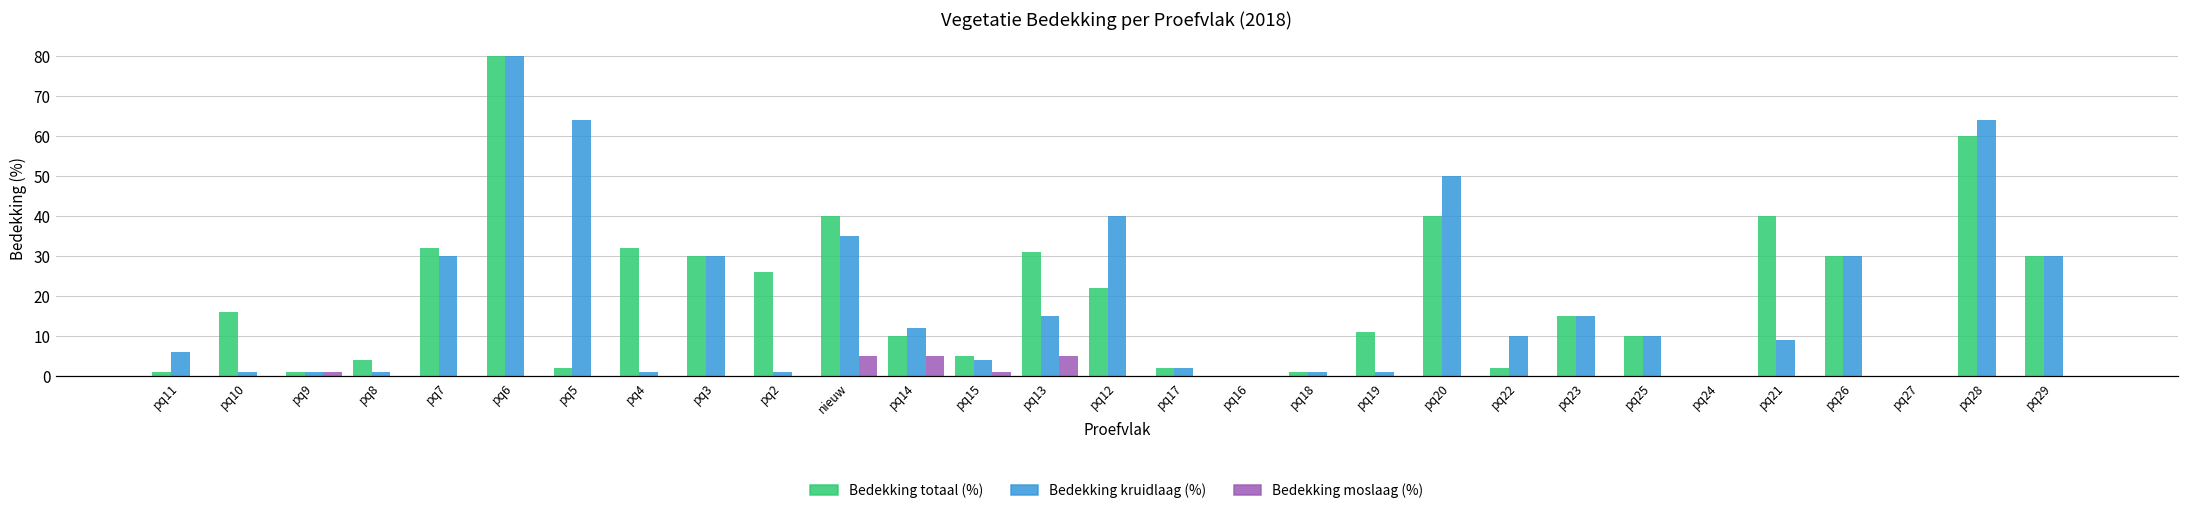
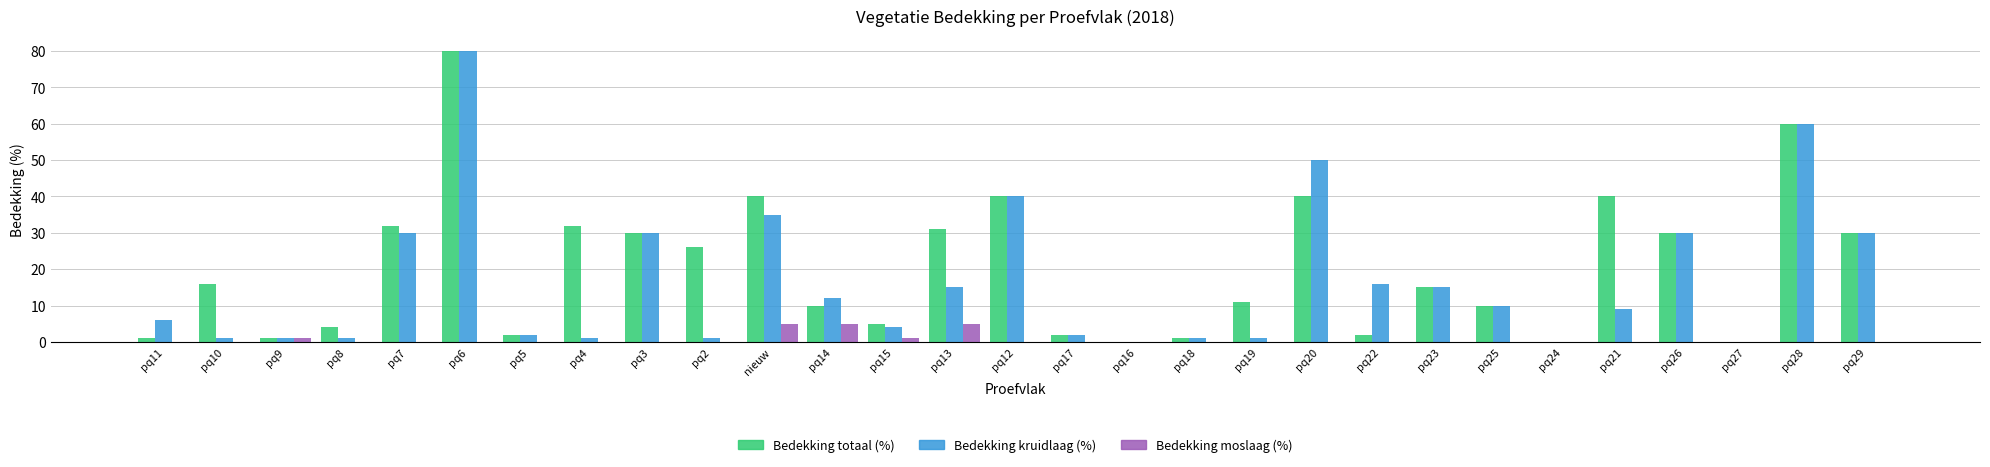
  {
    "Bedekking totaal (%)": {
      "pq11": 1,
      "pq10": 16,
      "pq9": 1,
      "pq8": 4,
      "pq7": 32,
      "pq6": 80,
      "pq5": 2,
      "pq4": 32,
      "pq3": 30,
      "pq2": 26,
      "nieuw": 40,
      "pq14": 10,
      "pq15": 5,
      "pq13": 31,
-     "pq12": 22,
+     "pq12": 40,
      "pq17": 2,
      "pq16": 0,
      "pq18": 1,
      "pq19": 11,
      "pq20": 40,
      "pq22": 2,
      "pq23": 15,
      "pq25": 10,
      "pq24": 0,
      "pq21": 40,
      "pq26": 30,
      "pq27": 0,
      "pq28": 60,
      "pq29": 30
    },
    "Bedekking kruidlaag (%)": {
      "pq11": 6,
      "pq10": 1,
      "pq9": 1,
      "pq8": 1,
      "pq7": 30,
      "pq6": 80,
-     "pq5": 64,
+     "pq5": 2,
      "pq4": 1,
      "pq3": 30,
      "pq2": 1,
      "nieuw": 35,
      "pq14": 12,
      "pq15": 4,
      "pq13": 15,
      "pq12": 40,
      "pq17": 2,
      "pq16": 0,
      "pq18": 1,
      "pq19": 1,
      "pq20": 50,
-     "pq22": 10,
+     "pq22": 16,
      "pq23": 15,
      "pq25": 10,
      "pq24": 0,
      "pq21": 9,
      "pq26": 30,
      "pq27": 0,
-     "pq28": 64,
+     "pq28": 60,
      "pq29": 30
    },
    "Bedekking moslaag (%)": {
      "pq11": 0,
      "pq10": 0,
      "pq9": 1,
      "pq8": 0,
      "pq7": 0,
      "pq6": 0,
      "pq5": 0,
      "pq4": 0,
      "pq3": 0,
      "pq2": 0,
      "nieuw": 5,
      "pq14": 5,
      "pq15": 1,
      "pq13": 5,
      "pq12": 0,
      "pq17": 0,
      "pq16": 0,
      "pq18": 0,
      "pq19": 0,
      "pq20": 0,
      "pq22": 0,
      "pq23": 0,
      "pq25": 0,
      "pq24": 0,
      "pq21": 0,
      "pq26": 0,
      "pq27": 0,
      "pq28": 0,
      "pq29": 0
    }
  }
